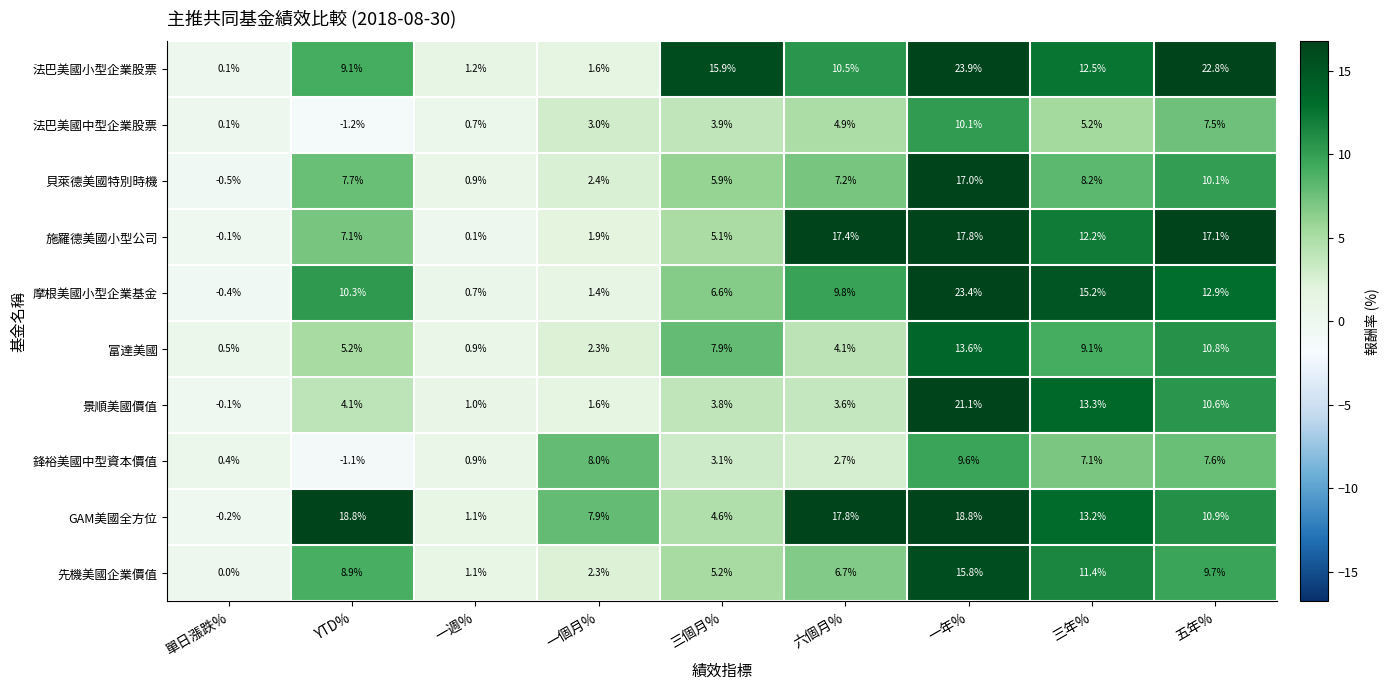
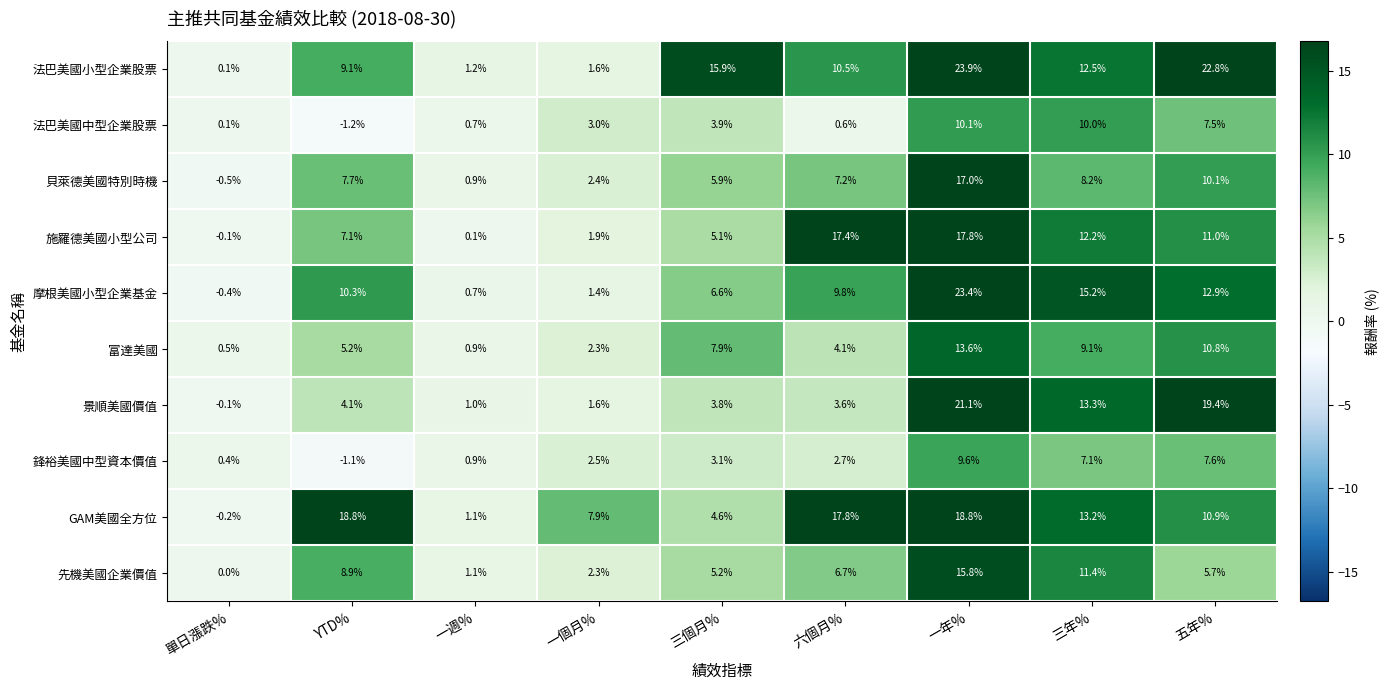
  {
    "法巴美國小型企業股票": {
      "單日漲跌%": "0.1%",
      "YTD%": "9.1%",
      "一週%": "1.2%",
      "一個月%": "1.6%",
      "三個月%": "15.9%",
      "六個月%": "10.5%",
      "一年%": "23.9%",
      "三年%": "12.5%",
      "五年%": "22.8%"
    },
    "法巴美國中型企業股票": {
      "單日漲跌%": "0.1%",
      "YTD%": "-1.2%",
      "一週%": "0.7%",
      "一個月%": "3.0%",
      "三個月%": "3.9%",
-     "六個月%": "4.9%",
+     "六個月%": "0.6%",
      "一年%": "10.1%",
-     "三年%": "5.2%",
+     "三年%": "10.0%",
      "五年%": "7.5%"
    },
    "貝萊德美國特別時機": {
      "單日漲跌%": "-0.5%",
      "YTD%": "7.7%",
      "一週%": "0.9%",
      "一個月%": "2.4%",
      "三個月%": "5.9%",
      "六個月%": "7.2%",
      "一年%": "17.0%",
      "三年%": "8.2%",
      "五年%": "10.1%"
    },
    "施羅德美國小型公司": {
      "單日漲跌%": "-0.1%",
      "YTD%": "7.1%",
      "一週%": "0.1%",
      "一個月%": "1.9%",
      "三個月%": "5.1%",
      "六個月%": "17.4%",
      "一年%": "17.8%",
      "三年%": "12.2%",
-     "五年%": "17.1%"
+     "五年%": "11.0%"
    },
    "摩根美國小型企業基金": {
      "單日漲跌%": "-0.4%",
      "YTD%": "10.3%",
      "一週%": "0.7%",
      "一個月%": "1.4%",
      "三個月%": "6.6%",
      "六個月%": "9.8%",
      "一年%": "23.4%",
      "三年%": "15.2%",
      "五年%": "12.9%"
    },
    "富達美國": {
      "單日漲跌%": "0.5%",
      "YTD%": "5.2%",
      "一週%": "0.9%",
      "一個月%": "2.3%",
      "三個月%": "7.9%",
      "六個月%": "4.1%",
      "一年%": "13.6%",
      "三年%": "9.1%",
      "五年%": "10.8%"
    },
    "景順美國價值": {
      "單日漲跌%": "-0.1%",
      "YTD%": "4.1%",
      "一週%": "1.0%",
      "一個月%": "1.6%",
      "三個月%": "3.8%",
      "六個月%": "3.6%",
      "一年%": "21.1%",
      "三年%": "13.3%",
-     "五年%": "10.6%"
+     "五年%": "19.4%"
    },
    "鋒裕美國中型資本價值": {
      "單日漲跌%": "0.4%",
      "YTD%": "-1.1%",
      "一週%": "0.9%",
-     "一個月%": "8.0%",
+     "一個月%": "2.5%",
      "三個月%": "3.1%",
      "六個月%": "2.7%",
      "一年%": "9.6%",
      "三年%": "7.1%",
      "五年%": "7.6%"
    },
    "GAM美國全方位": {
      "單日漲跌%": "-0.2%",
      "YTD%": "18.8%",
      "一週%": "1.1%",
      "一個月%": "7.9%",
      "三個月%": "4.6%",
      "六個月%": "17.8%",
      "一年%": "18.8%",
      "三年%": "13.2%",
      "五年%": "10.9%"
    },
    "先機美國企業價值": {
      "單日漲跌%": "0.0%",
      "YTD%": "8.9%",
      "一週%": "1.1%",
      "一個月%": "2.3%",
      "三個月%": "5.2%",
      "六個月%": "6.7%",
      "一年%": "15.8%",
      "三年%": "11.4%",
-     "五年%": "9.7%"
+     "五年%": "5.7%"
    }
  }
